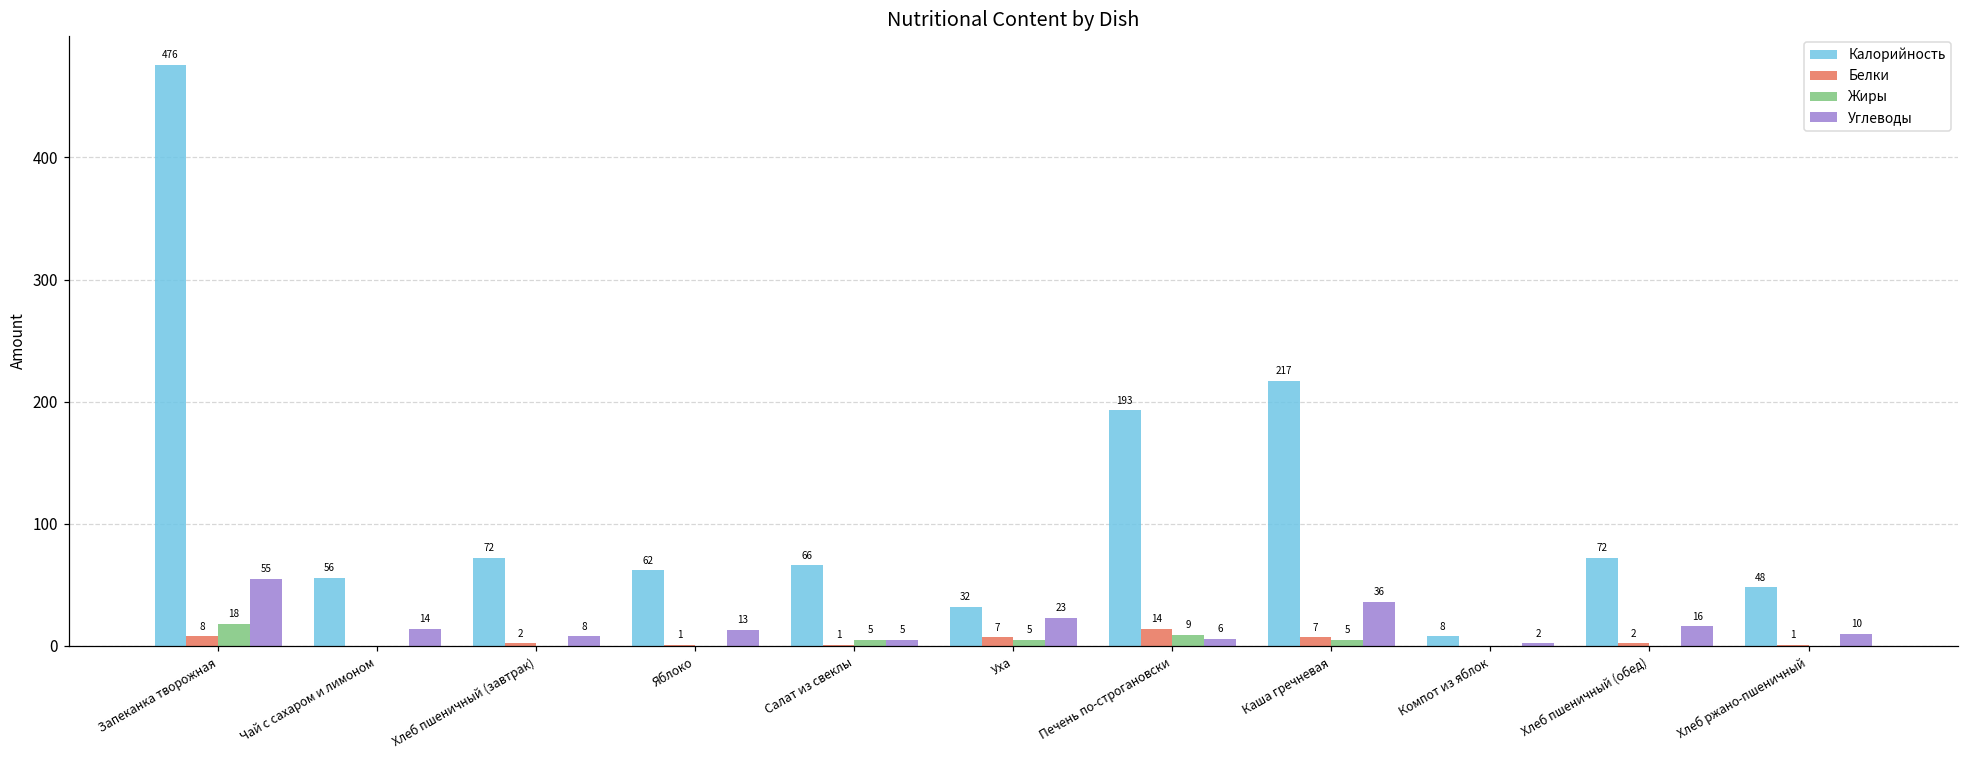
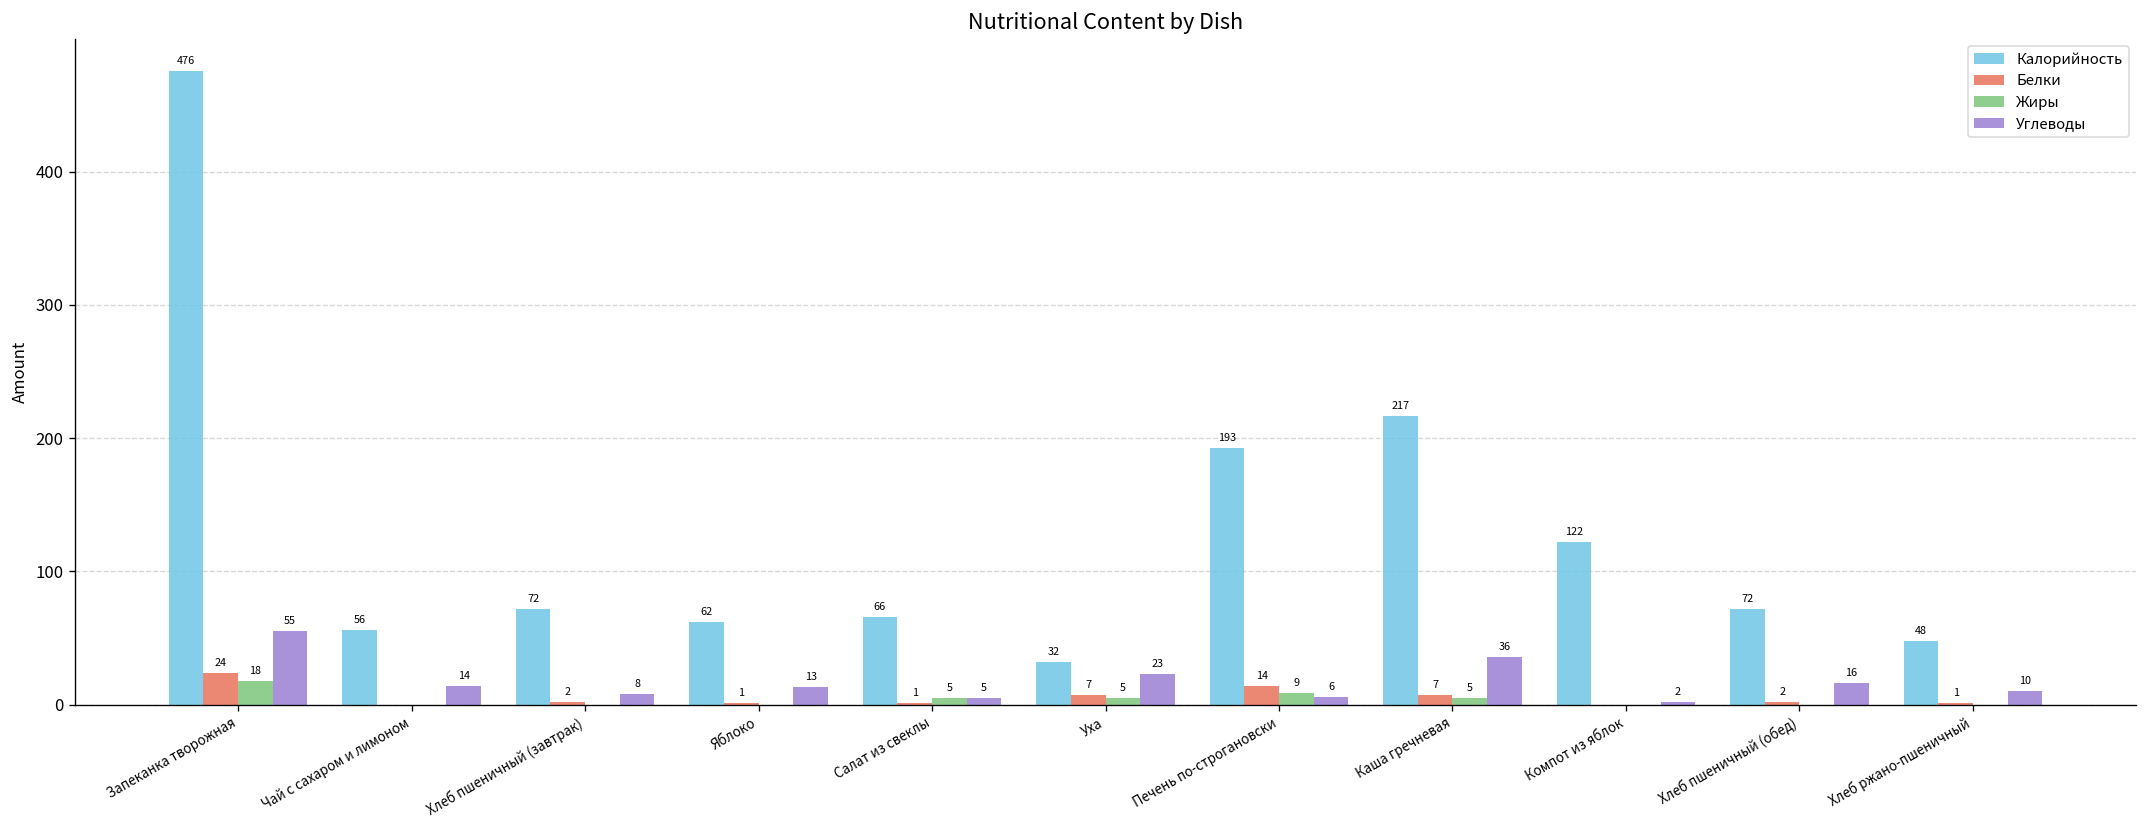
  {
    "Калорийность": {
      "Запеканка творожная": 476,
      "Чай с сахаром и лимоном": 56,
      "Хлеб пшеничный (завтрак)": 72,
      "Яблоко": 62,
      "Салат из свеклы": 66,
      "Уха": 32,
      "Печень по-строгановски": 193,
      "Каша гречневая": 217,
-     "Компот из яблок": 8,
+     "Компот из яблок": 122,
      "Хлеб пшеничный (обед)": 72,
      "Хлеб ржано-пшеничный": 48
    },
    "Белки": {
-     "Запеканка творожная": 8,
+     "Запеканка творожная": 24,
      "Хлеб пшеничный (завтрак)": 2,
      "Яблоко": 1,
      "Салат из свеклы": 1,
      "Уха": 7,
      "Печень по-строгановски": 14,
      "Каша гречневая": 7,
      "Хлеб пшеничный (обед)": 2,
      "Хлеб ржано-пшеничный": 1
    },
    "Жиры": {
      "Запеканка творожная": 18,
      "Салат из свеклы": 5,
      "Уха": 5,
      "Печень по-строгановски": 9,
      "Каша гречневая": 5
    },
    "Углеводы": {
      "Запеканка творожная": 55,
      "Чай с сахаром и лимоном": 14,
      "Хлеб пшеничный (завтрак)": 8,
      "Яблоко": 13,
      "Салат из свеклы": 5,
      "Уха": 23,
      "Печень по-строгановски": 6,
      "Каша гречневая": 36,
      "Компот из яблок": 2,
      "Хлеб пшеничный (обед)": 16,
      "Хлеб ржано-пшеничный": 10
    }
  }
